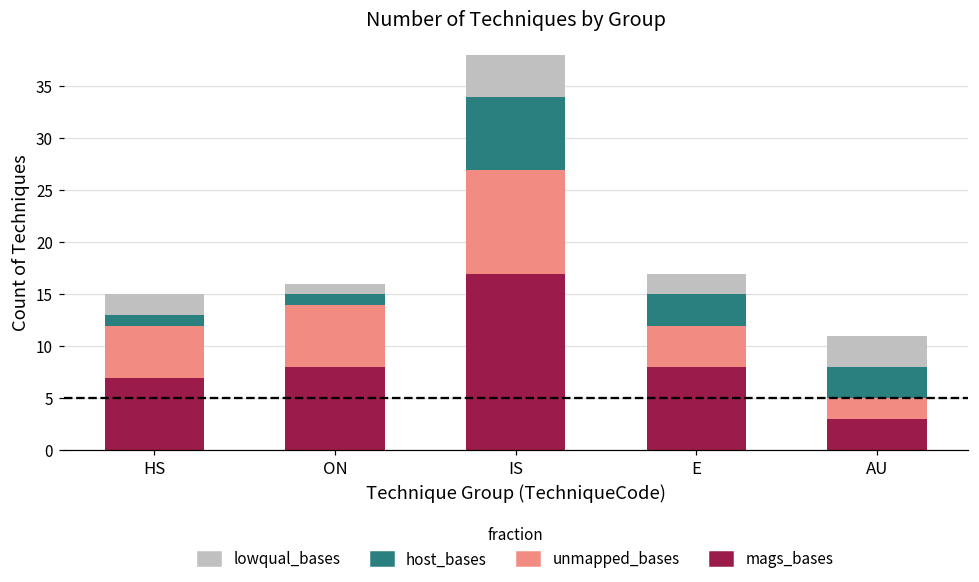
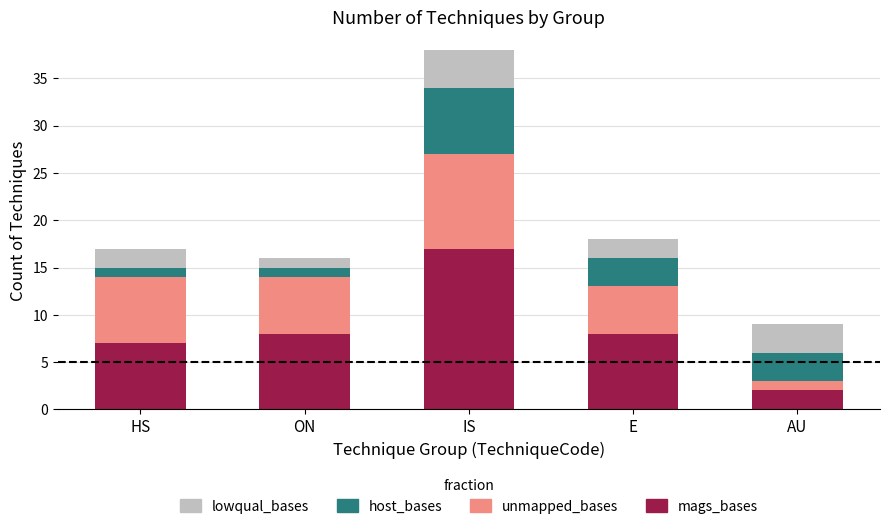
  {
    "mags_bases": {
      "HS": 7,
      "ON": 8,
      "IS": 17,
      "E": 8,
-     "AU": 3
+     "AU": 2
    },
    "unmapped_bases": {
-     "HS": 5,
+     "HS": 7,
      "ON": 6,
      "IS": 10,
-     "E": 4,
-     "AU": 2
+     "E": 5,
+     "AU": 1
    },
    "host_bases": {
      "HS": 1,
      "ON": 1,
      "IS": 7,
      "E": 3,
      "AU": 3
    },
    "lowqual_bases": {
      "HS": 2,
      "ON": 1,
      "IS": 4,
      "E": 2,
      "AU": 3
    }
  }
